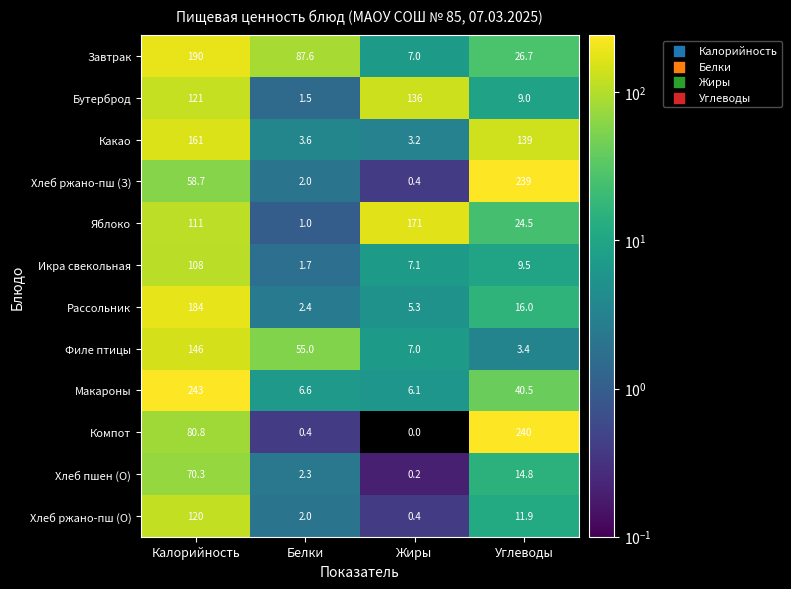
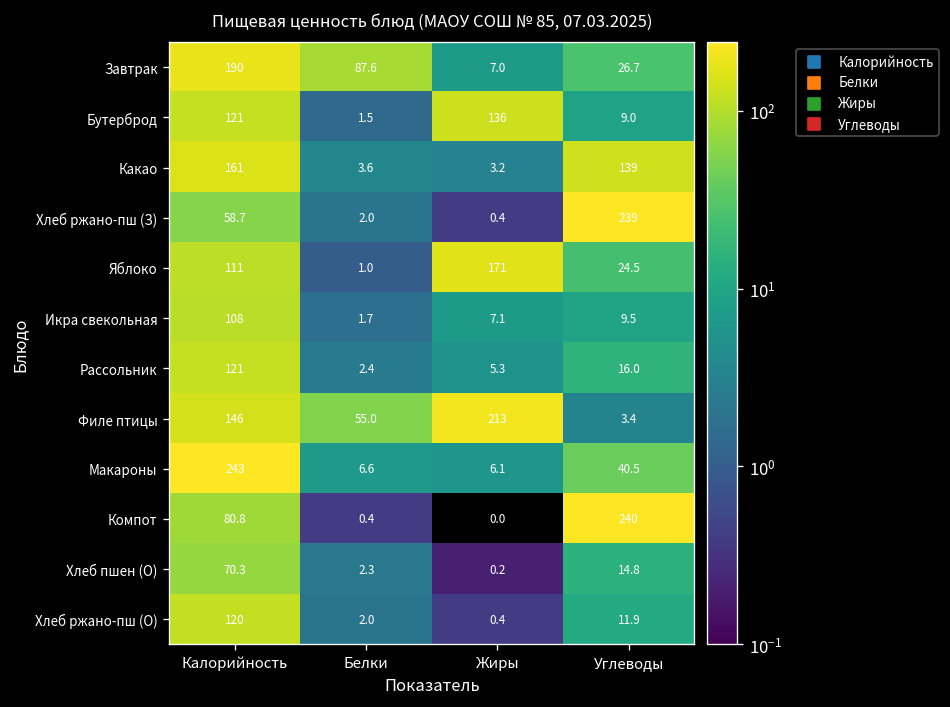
  {
    "Завтрак": {
      "Калорийность": 190,
      "Белки": 87.6,
      "Жиры": 7.0,
      "Углеводы": 26.7
    },
    "Бутерброд": {
      "Калорийность": 121,
      "Белки": 1.5,
      "Жиры": 136,
      "Углеводы": 9.0
    },
    "Какао": {
      "Калорийность": 161,
      "Белки": 3.6,
      "Жиры": 3.2,
      "Углеводы": 139
    },
    "Хлеб ржано-пш (З)": {
      "Калорийность": 58.7,
      "Белки": 2.0,
      "Жиры": 0.4,
      "Углеводы": 239
    },
    "Яблоко": {
      "Калорийность": 111,
      "Белки": 1.0,
      "Жиры": 171,
      "Углеводы": 24.5
    },
    "Икра свекольная": {
      "Калорийность": 108,
      "Белки": 1.7,
      "Жиры": 7.1,
      "Углеводы": 9.5
    },
    "Рассольник": {
-     "Калорийность": 184,
+     "Калорийность": 121,
      "Белки": 2.4,
      "Жиры": 5.3,
      "Углеводы": 16.0
    },
    "Филе птицы": {
      "Калорийность": 146,
      "Белки": 55.0,
-     "Жиры": 7.0,
+     "Жиры": 213,
      "Углеводы": 3.4
    },
    "Макароны": {
      "Калорийность": 243,
      "Белки": 6.6,
      "Жиры": 6.1,
      "Углеводы": 40.5
    },
    "Компот": {
      "Калорийность": 80.8,
      "Белки": 0.4,
      "Жиры": 0.0,
      "Углеводы": 240
    },
    "Хлеб пшен (О)": {
      "Калорийность": 70.3,
      "Белки": 2.3,
      "Жиры": 0.2,
      "Углеводы": 14.8
    },
    "Хлеб ржано-пш (О)": {
      "Калорийность": 120,
      "Белки": 2.0,
      "Жиры": 0.4,
      "Углеводы": 11.9
    }
  }
